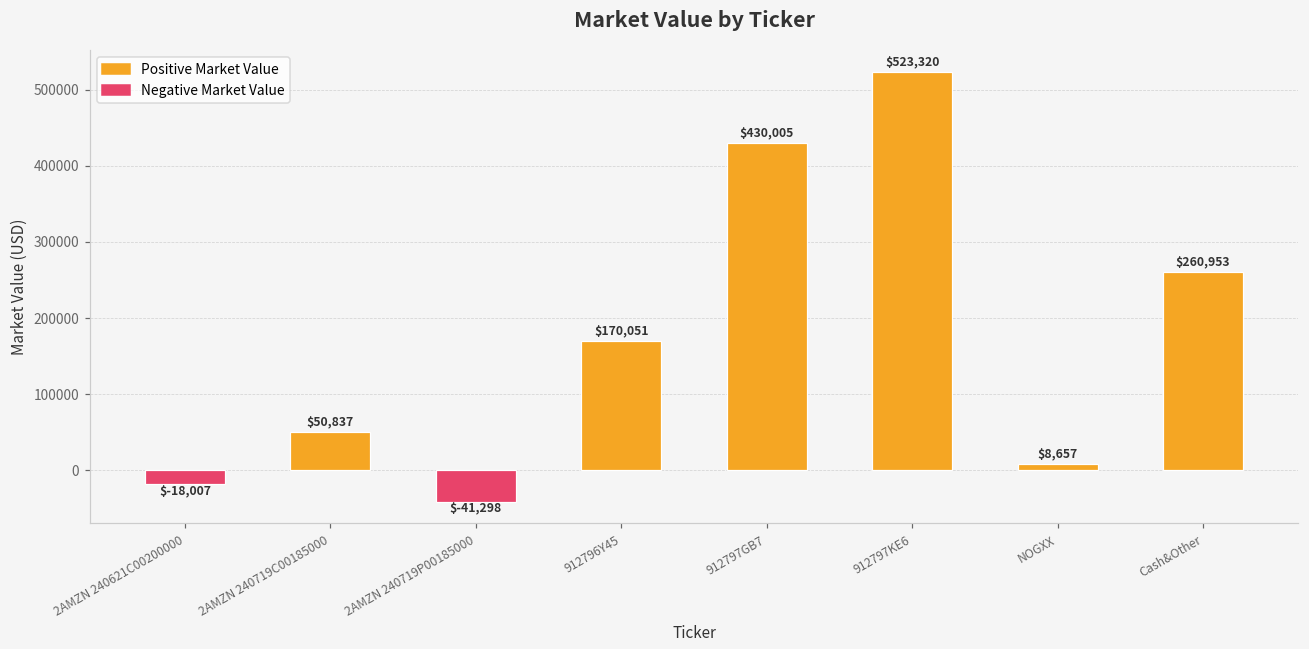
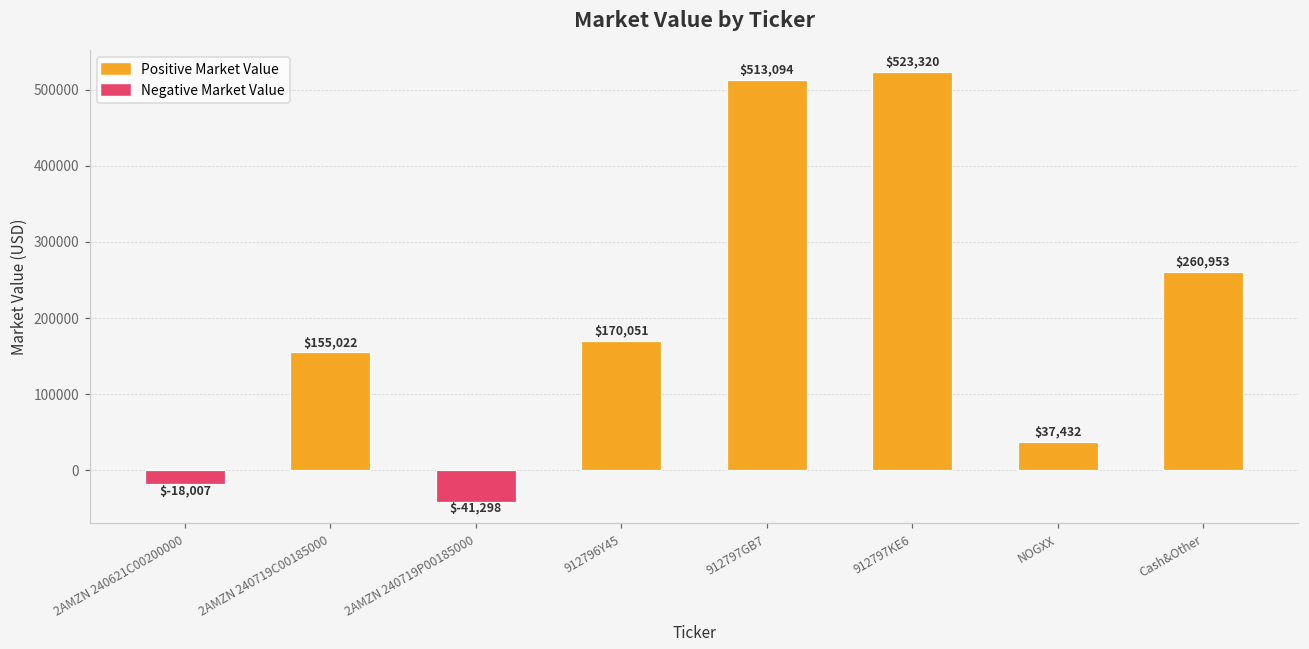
  {
    "2AMZN 240621C00200000": "$-18,007",
-   "2AMZN 240719C00185000": "$50,837",
+   "2AMZN 240719C00185000": "$155,022",
    "2AMZN 240719P00185000": "$-41,298",
    "912796Y45": "$170,051",
-   "912797GB7": "$430,005",
+   "912797GB7": "$513,094",
    "912797KE6": "$523,320",
-   "NOGXX": "$8,657",
+   "NOGXX": "$37,432",
    "Cash&Other": "$260,953"
  }
